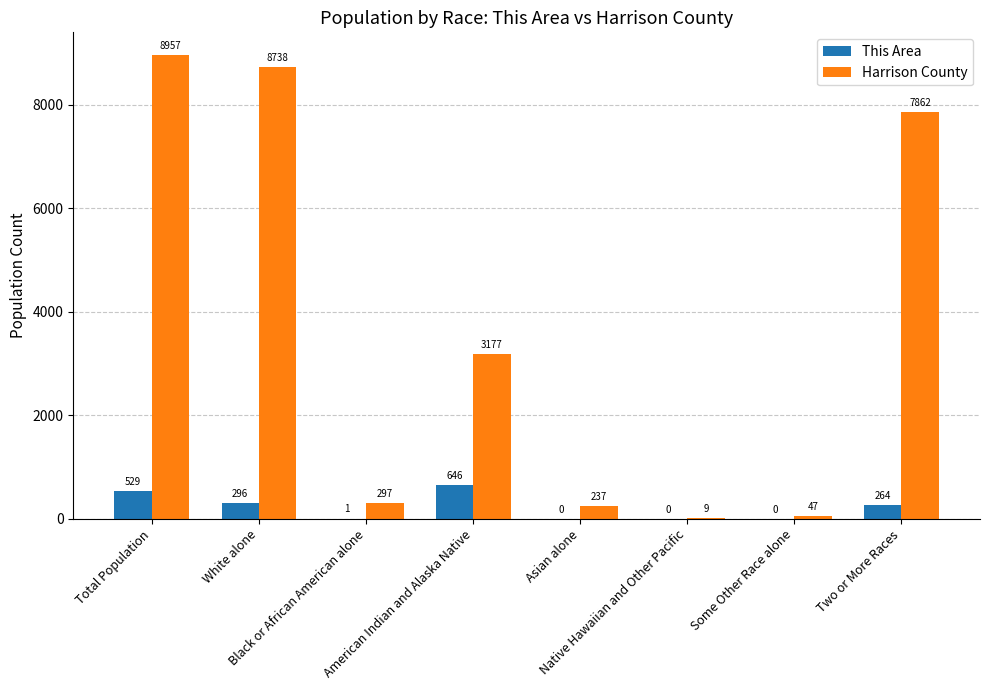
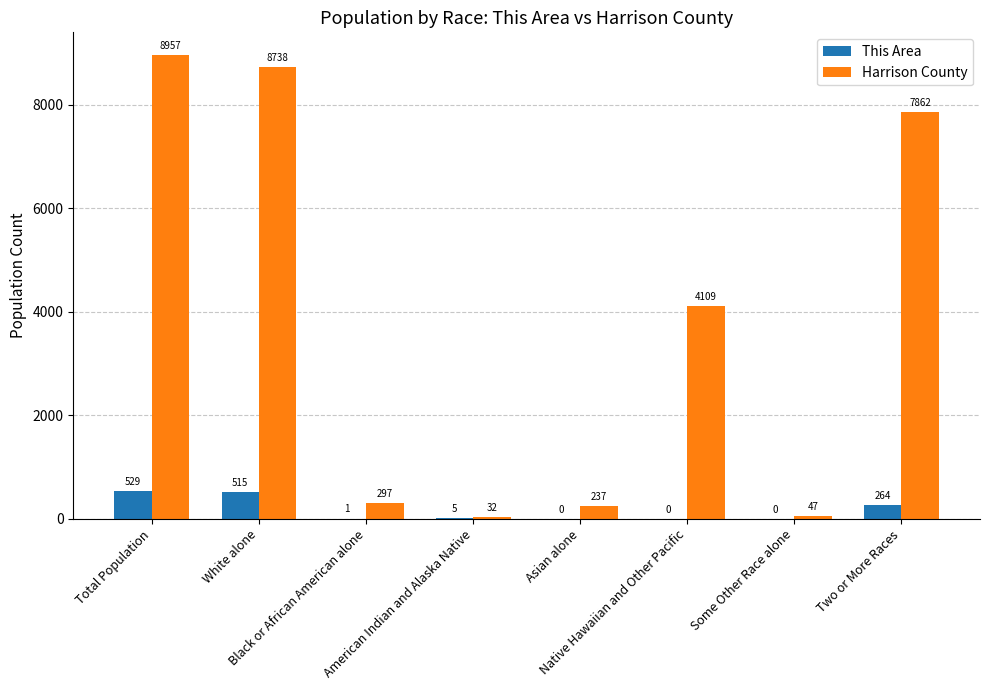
  {
    "This Area": {
      "Total Population": 529,
-     "White alone": 296,
+     "White alone": 515,
      "Black or African American alone": 1,
-     "American Indian and Alaska Native": 646,
+     "American Indian and Alaska Native": 5,
      "Asian alone": 0,
      "Native Hawaiian and Other Pacific": 0,
      "Some Other Race alone": 0,
      "Two or More Races": 264
    },
    "Harrison County": {
      "Total Population": 8957,
      "White alone": 8738,
      "Black or African American alone": 297,
-     "American Indian and Alaska Native": 3177,
+     "American Indian and Alaska Native": 32,
      "Asian alone": 237,
-     "Native Hawaiian and Other Pacific": 9,
+     "Native Hawaiian and Other Pacific": 4109,
      "Some Other Race alone": 47,
      "Two or More Races": 7862
    }
  }
